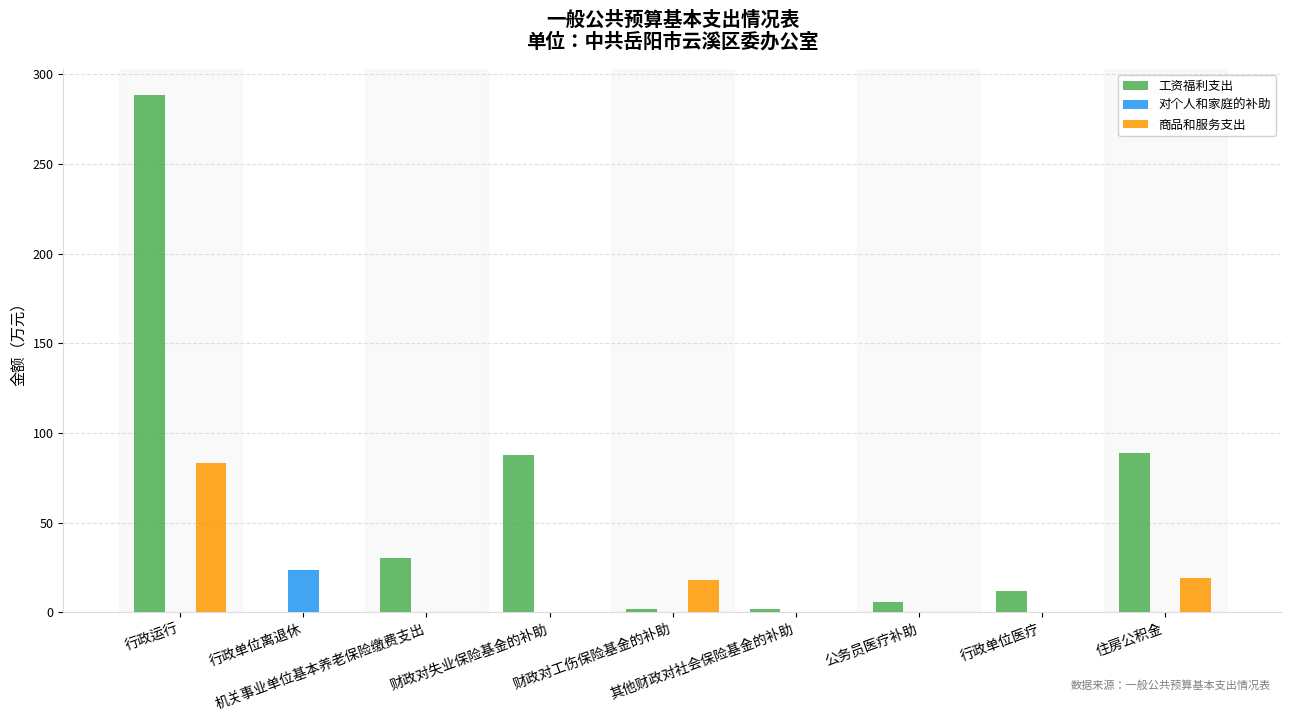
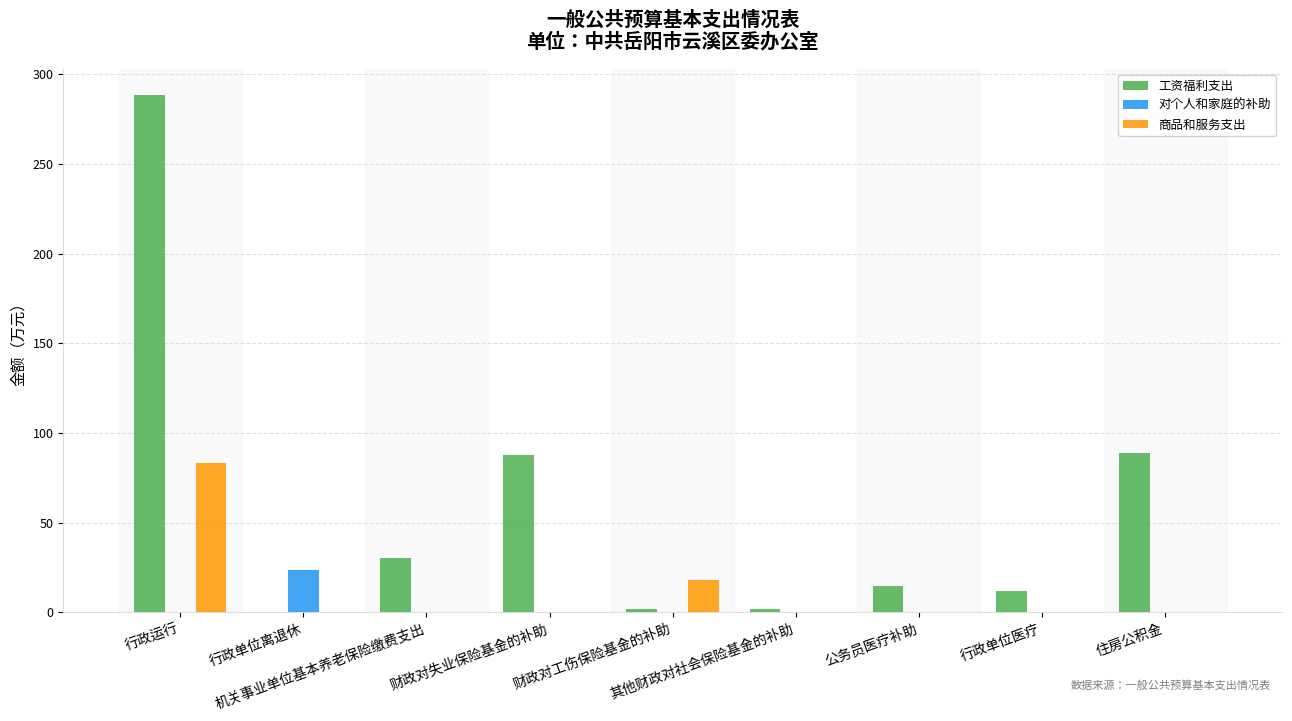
  {
    "工资福利支出": {
      "行政运行": 289,
      "行政单位离退休": 0,
      "机关事业单位基本养老保险缴费支出": 30,
      "财政对失业保险基金的补助": 87,
      "财政对工伤保险基金的补助": 2,
      "其他财政对社会保险基金的补助": 2,
-     "公务员医疗补助": 6,
+     "公务员医疗补助": 14,
      "行政单位医疗": 12,
      "住房公积金": 89
    },
    "对个人和家庭的补助": {
      "行政运行": 0,
      "行政单位离退休": 24,
      "机关事业单位基本养老保险缴费支出": 0,
      "财政对失业保险基金的补助": 0,
      "财政对工伤保险基金的补助": 0,
      "其他财政对社会保险基金的补助": 0,
      "公务员医疗补助": 0,
      "行政单位医疗": 0,
      "住房公积金": 0
    },
    "商品和服务支出": {
      "行政运行": 83,
      "行政单位离退休": 0,
      "机关事业单位基本养老保险缴费支出": 0,
      "财政对失业保险基金的补助": 0,
      "财政对工伤保险基金的补助": 18,
      "其他财政对社会保险基金的补助": 0,
      "公务员医疗补助": 0,
      "行政单位医疗": 0,
-     "住房公积金": 19
+     "住房公积金": 0
    }
  }
